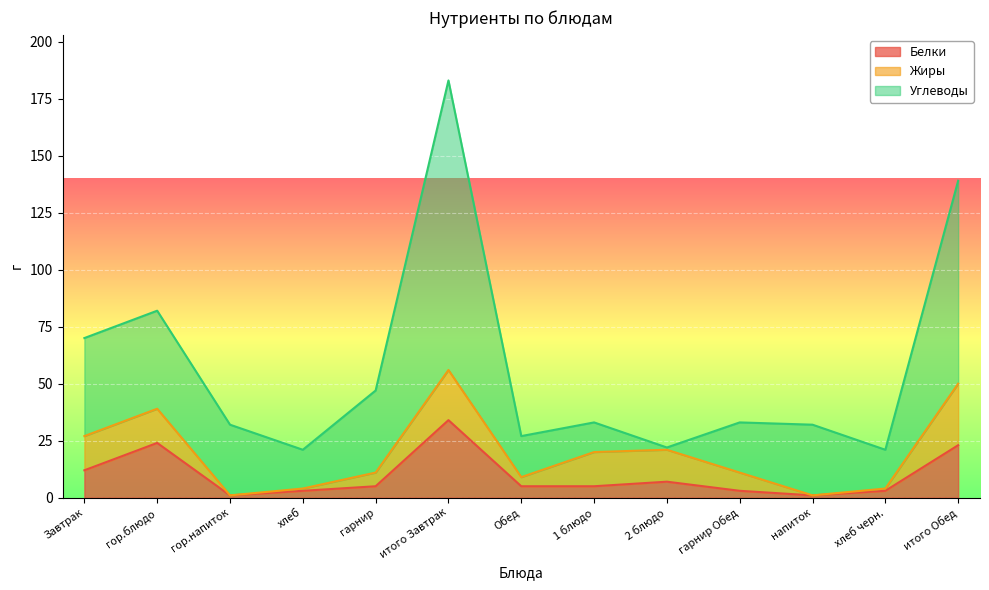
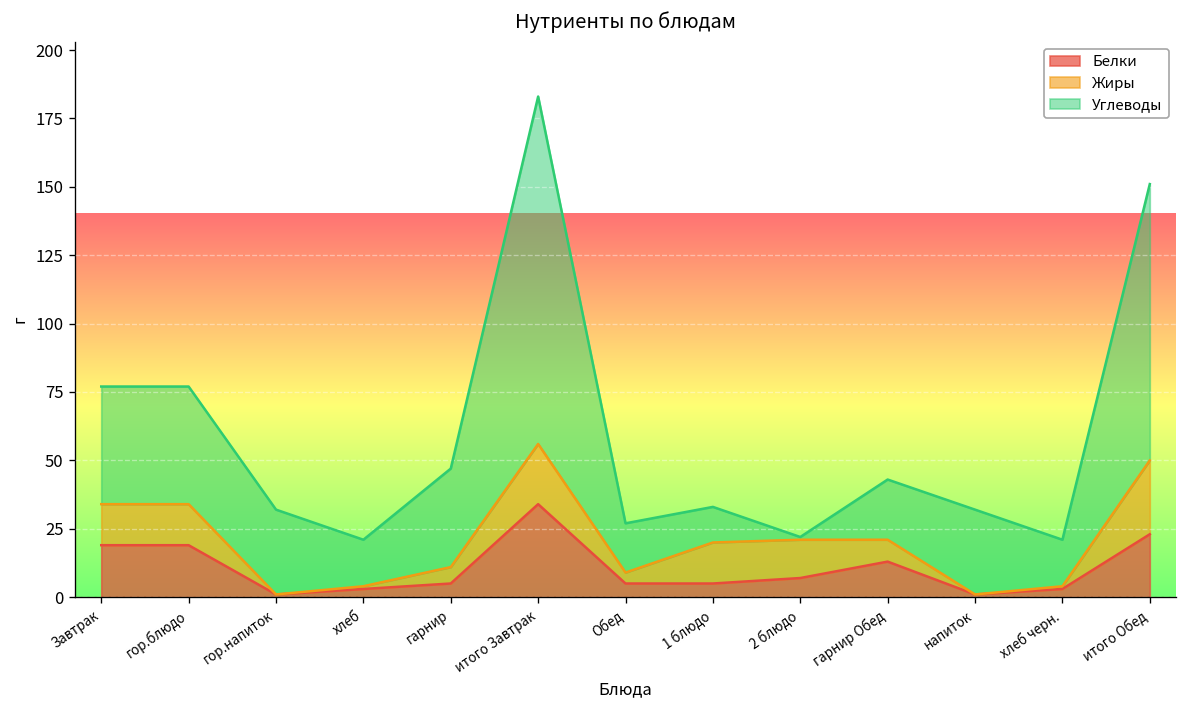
  {
    "Белки": {
-     "Завтрак": 12,
-     "гор.блюдо": 24,
+     "Завтрак": 19,
+     "гор.блюдо": 19,
      "гарнир": 5,
      "итого Завтрак": 34,
      "Обед": 5,
      "1 блюдо": 5,
      "2 блюдо": 7,
-     "гарнир Обед": 3,
+     "гарнир Обед": 13,
      "итого Обед": 23
    },
    "Жиры": {
      "Завтрак": 15,
      "гор.блюдо": 15,
      "гарнир": 6,
      "итого Завтрак": 22,
      "Обед": 4,
      "1 блюдо": 15,
      "гарнир Обед": 8,
      "итого Обед": 27
    },
    "Углеводы": {
      "Завтрак": 43,
      "гор.блюдо": 43,
      "гор.напиток": 31,
      "хлеб": 17,
      "гарнир": 36,
      "итого Завтрак": 127,
      "Обед": 18,
      "1 блюдо": 13,
      "гарнир Обед": 22,
      "напиток": 31,
      "хлеб черн.": 17,
-     "итого Обед": 89
+     "итого Обед": 101
    }
  }
